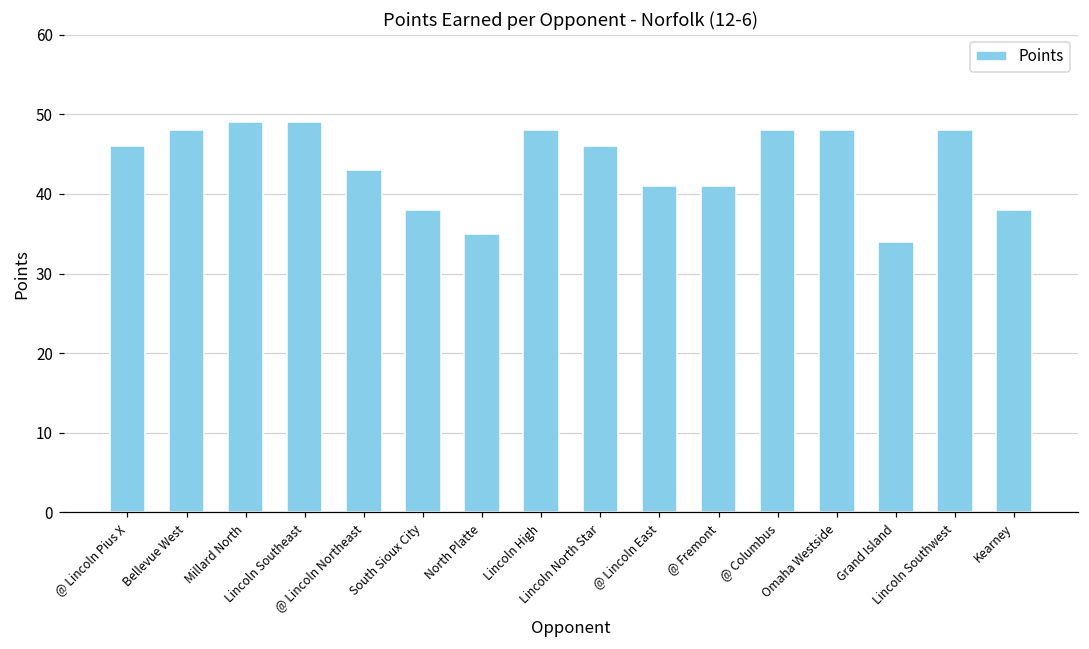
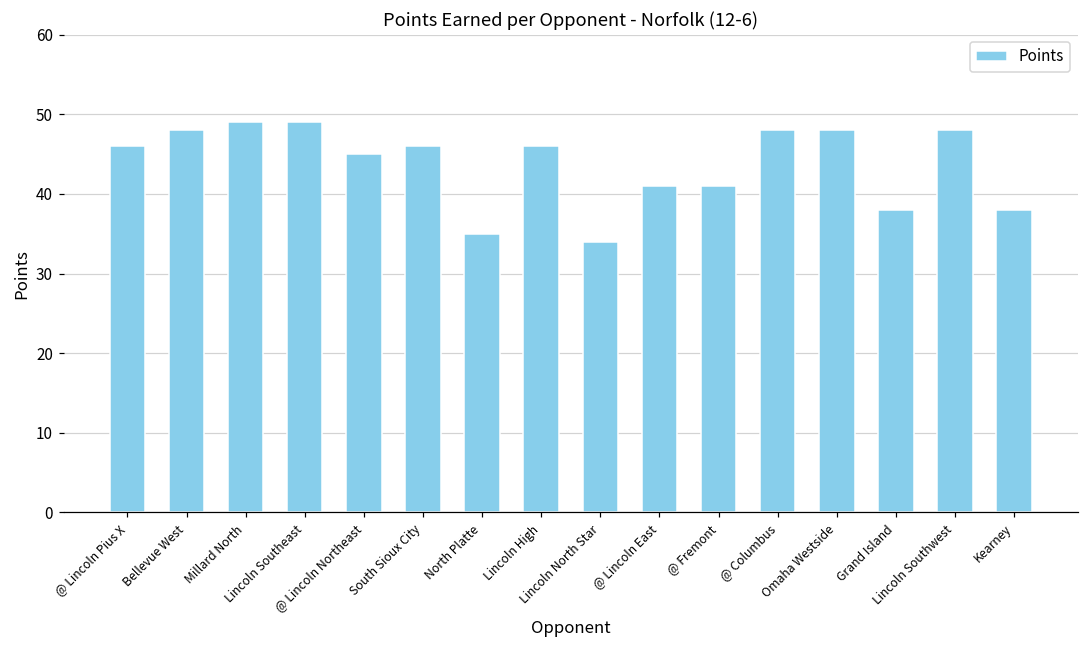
  {
    "@ Lincoln Pius X": 46,
    "Bellevue West": 48,
    "Millard North": 49,
    "Lincoln Southeast": 49,
-   "@ Lincoln Northeast": 43,
-   "South Sioux City": 38,
+   "@ Lincoln Northeast": 45,
+   "South Sioux City": 46,
    "North Platte": 35,
-   "Lincoln High": 48,
-   "Lincoln North Star": 46,
+   "Lincoln High": 46,
+   "Lincoln North Star": 34,
    "@ Lincoln East": 41,
    "@ Fremont": 41,
    "@ Columbus": 48,
    "Omaha Westside": 48,
-   "Grand Island": 34,
+   "Grand Island": 38,
    "Lincoln Southwest": 48,
    "Kearney": 38
  }
